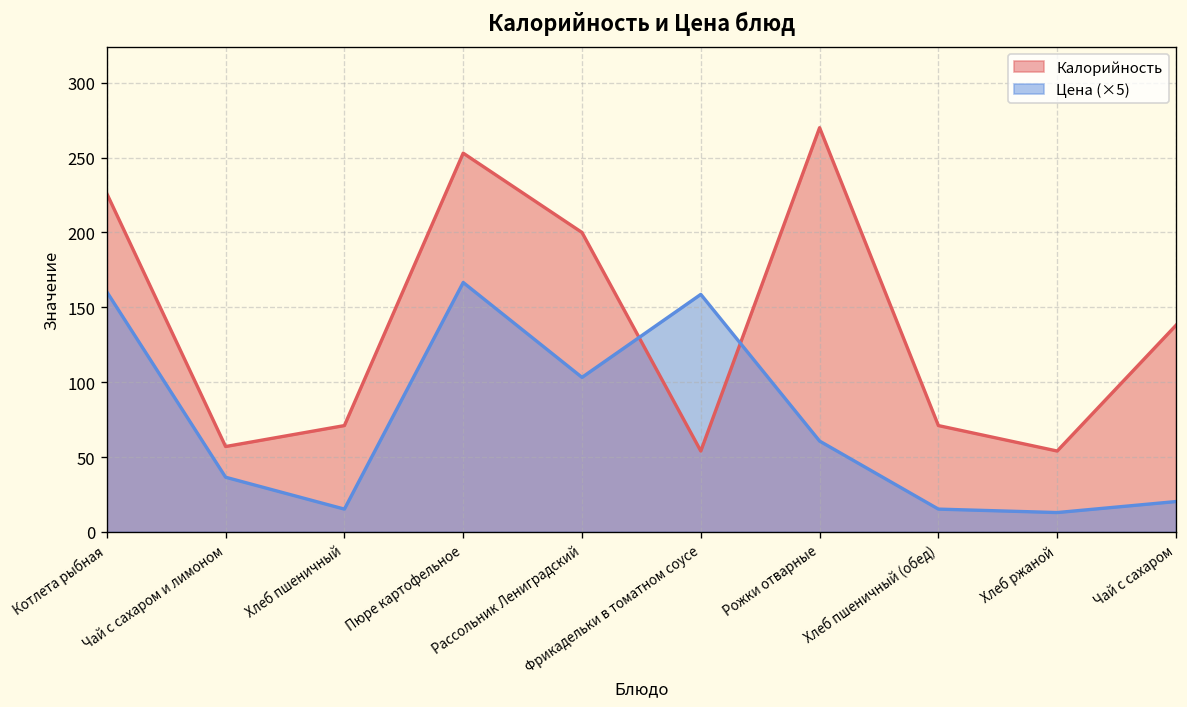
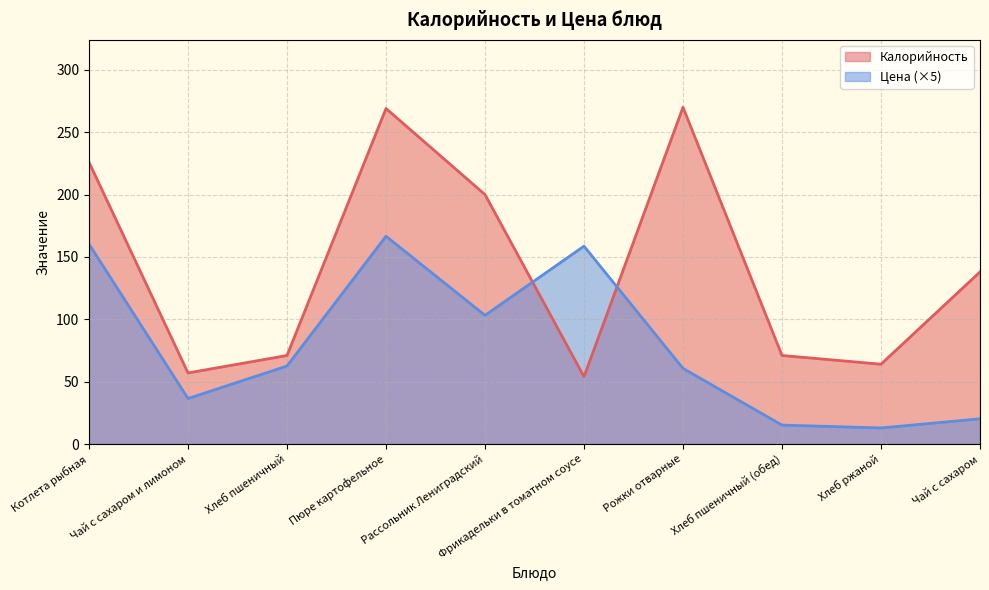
  {
    "Калорийность": {
      "Котлета рыбная": 226,
      "Чай с сахаром и лимоном": 57,
      "Хлеб пшеничный": 71,
-     "Пюре картофельное": 253,
+     "Пюре картофельное": 269,
      "Рассольник Лениградский": 200,
      "Фрикадельки в томатном соусе": 54,
      "Рожки отварные": 270,
      "Хлеб пшеничный (обед)": 71,
-     "Хлеб ржаной": 54,
+     "Хлеб ржаной": 64,
      "Чай с сахаром": 138
    },
    "Цена (×5)": {
      "Котлета рыбная": 160,
      "Чай с сахаром и лимоном": 37,
-     "Хлеб пшеничный": 15,
+     "Хлеб пшеничный": 63,
      "Пюре картофельное": 167,
      "Рассольник Лениградский": 103,
      "Фрикадельки в томатном соусе": 159,
      "Рожки отварные": 61,
      "Хлеб пшеничный (обед)": 15,
      "Хлеб ржаной": 13,
      "Чай с сахаром": 20
    }
  }
